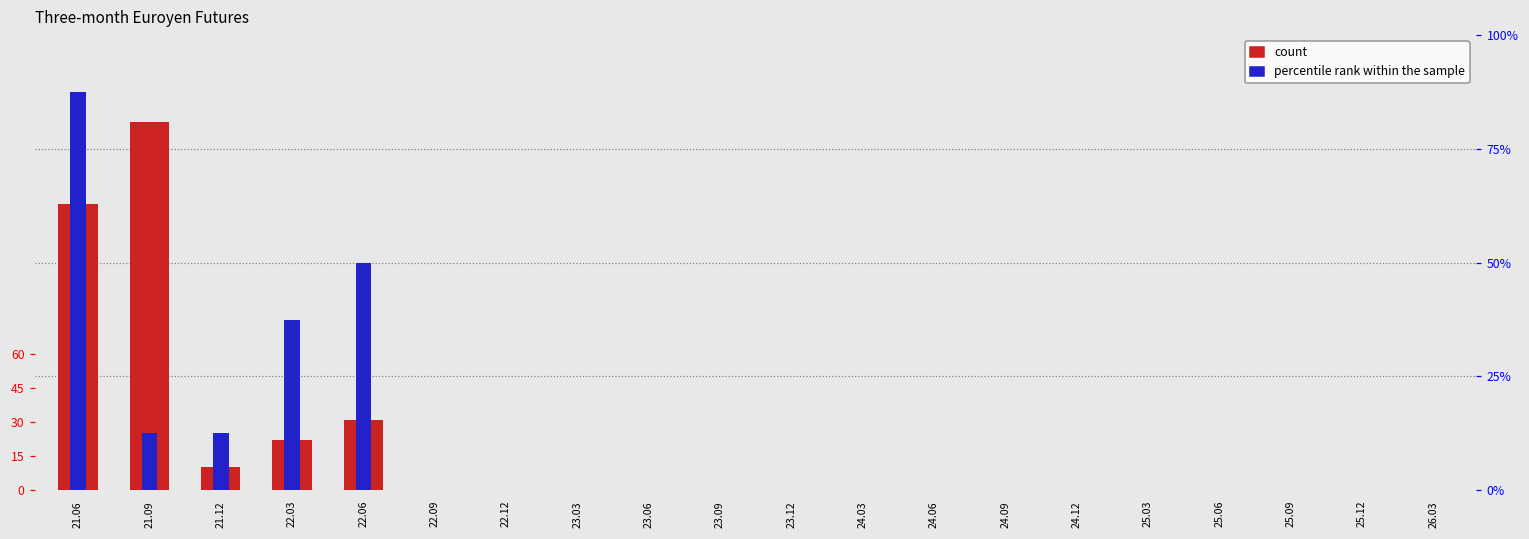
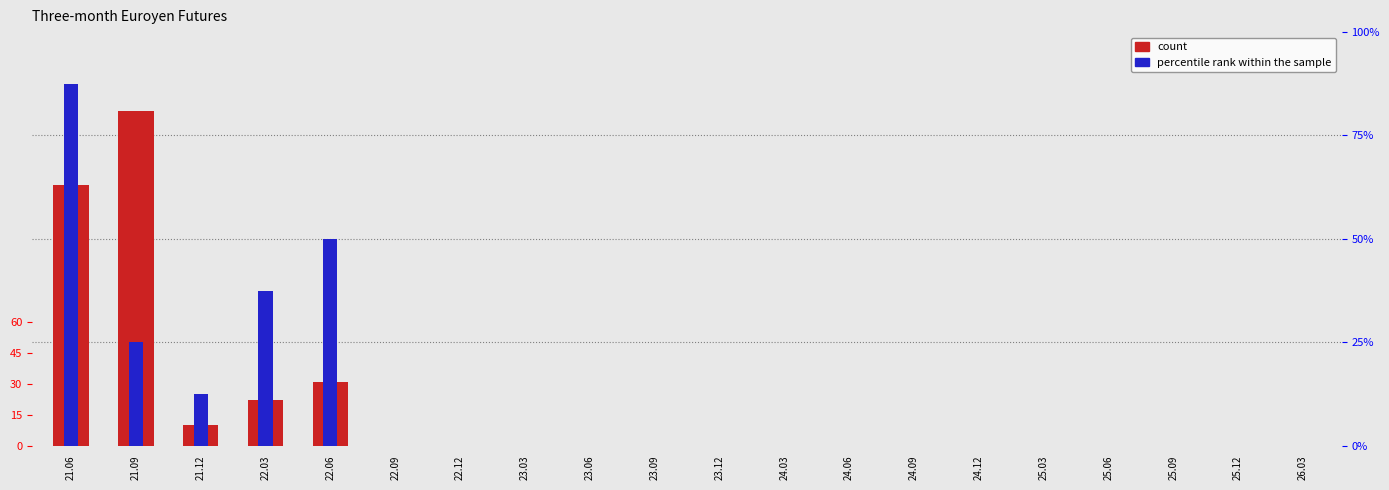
  {
    "count": {
      "21.06": "126",
      "21.09": "162",
      "21.12": "10",
      "22.03": "22",
      "22.06": "31",
      "22.09": "0",
      "22.12": "0",
      "23.03": "0",
      "23.06": "0",
      "23.09": "0",
      "23.12": "0",
      "24.03": "0",
      "24.06": "0",
      "24.09": "0",
      "24.12": "0",
      "25.03": "0",
      "25.06": "0",
      "25.09": "0",
      "25.12": "0",
      "26.03": "0"
    },
    "percentile rank within the sample": {
      "21.06": "88%",
-     "21.09": "13%",
+     "21.09": "25%",
      "21.12": "13%",
      "22.03": "38%",
      "22.06": "50%",
      "22.09": "0%",
      "22.12": "0%",
      "23.03": "0%",
      "23.06": "0%",
      "23.09": "0%",
      "23.12": "0%",
      "24.03": "0%",
      "24.06": "0%",
      "24.09": "0%",
      "24.12": "0%",
      "25.03": "0%",
      "25.06": "0%",
      "25.09": "0%",
      "25.12": "0%",
      "26.03": "0%"
    }
  }
